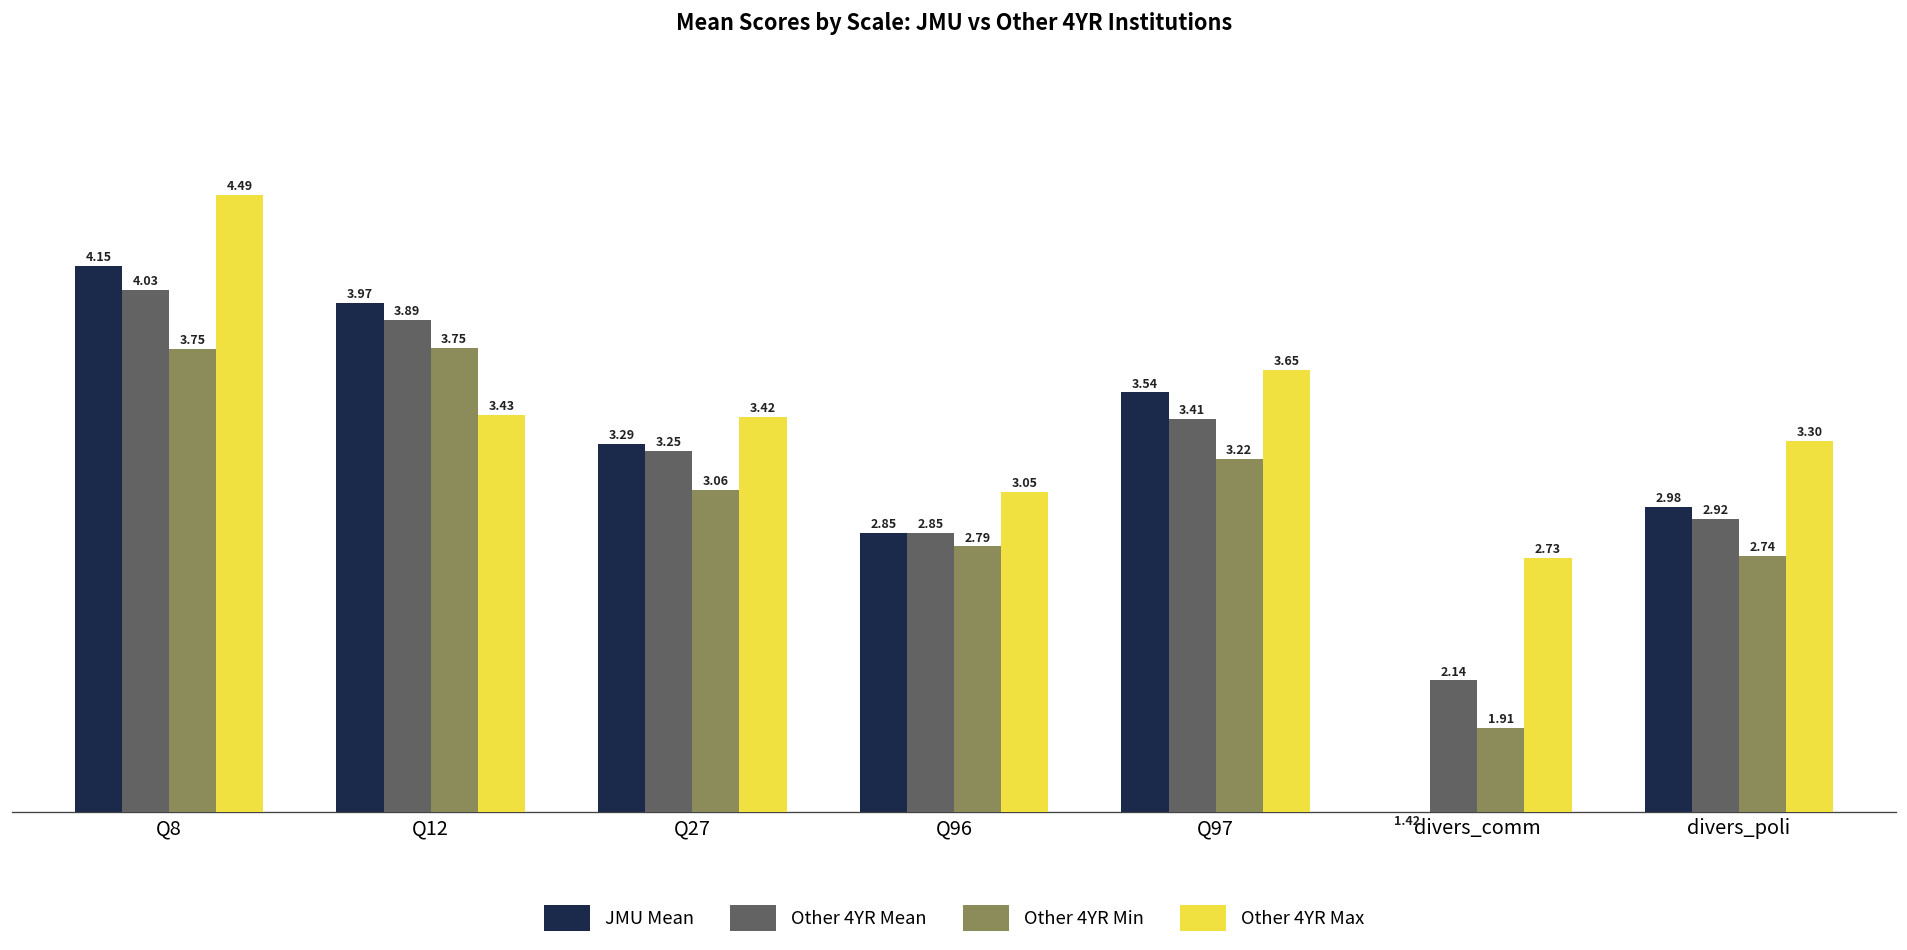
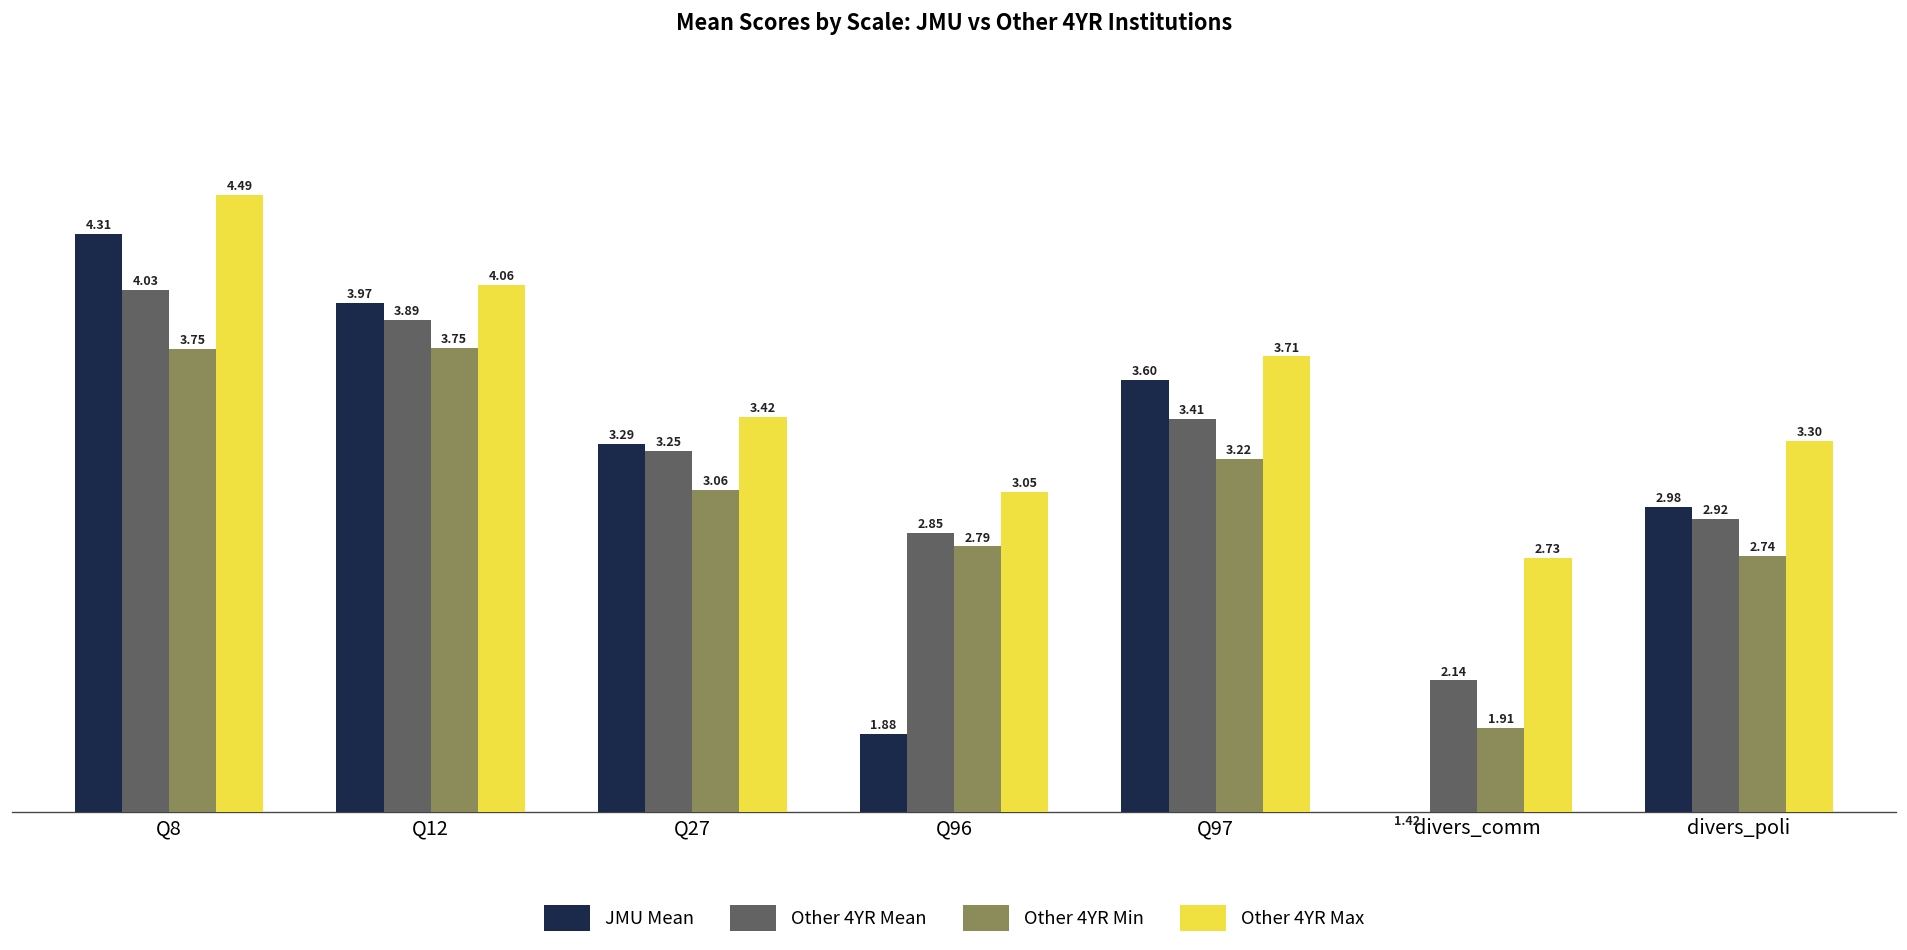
  {
    "JMU Mean": {
-     "Q8": 4.15,
+     "Q8": 4.31,
      "Q12": 3.97,
      "Q27": 3.29,
-     "Q96": 2.85,
-     "Q97": 3.54,
+     "Q96": 1.88,
+     "Q97": 3.60,
      "divers_poli": 2.98
    },
    "Other 4YR Max": {
      "Q8": 4.49,
-     "Q12": 3.43,
+     "Q12": 4.06,
      "Q27": 3.42,
      "Q96": 3.05,
-     "Q97": 3.65,
+     "Q97": 3.71,
      "divers_comm": 2.73,
      "divers_poli": 3.30
    }
  }
